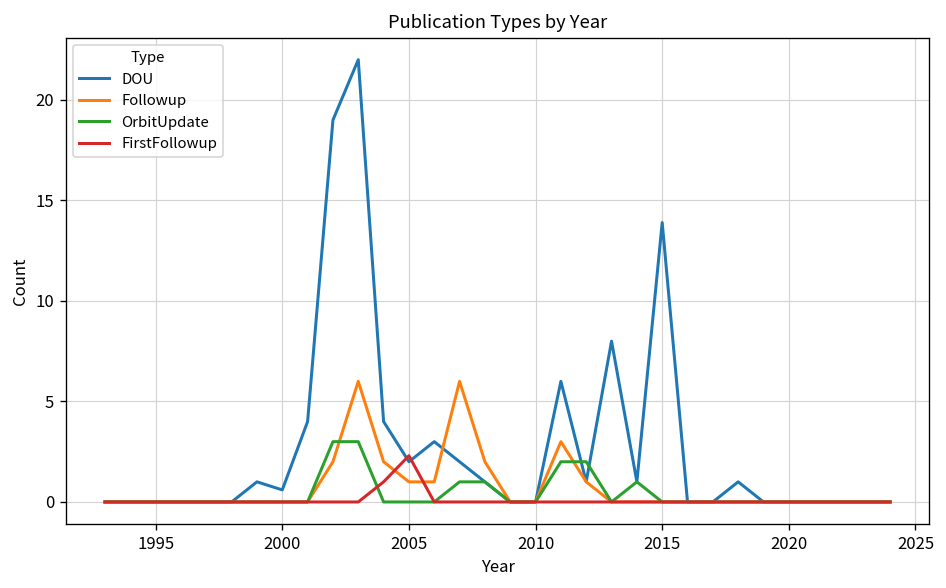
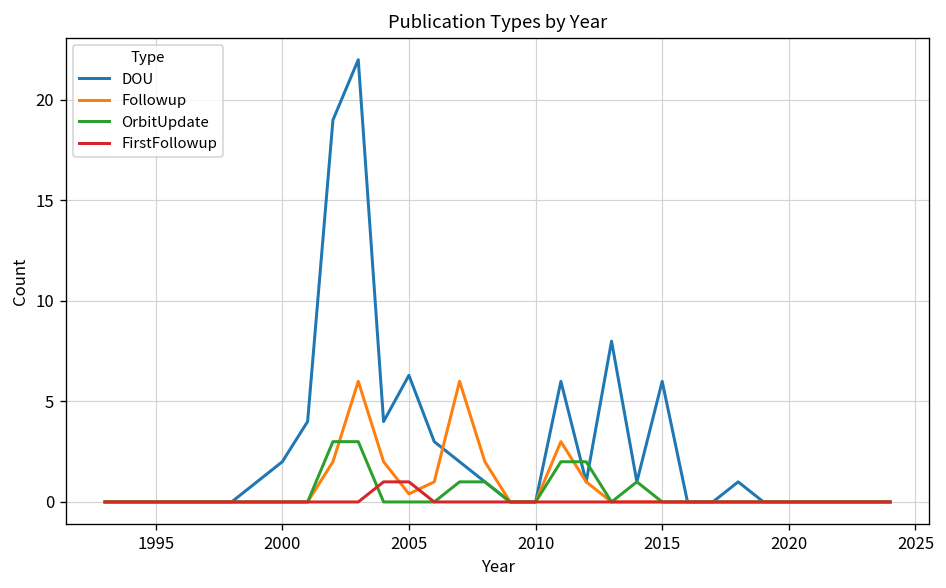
  {
    "DOU": {
-     "2000": 0.6,
-     "2005": 2.0,
-     "2015": 13.9
+     "2000": 2.0,
+     "2005": 6.3,
+     "2015": 6.0
    },
    "Followup": {
-     "2005": 1.0
+     "2005": 0.4
    },
    "OrbitUpdate": {
      "2005": 0.0
    },
    "FirstFollowup": {
-     "2005": 2.3
+     "2005": 1.0
    }
  }
